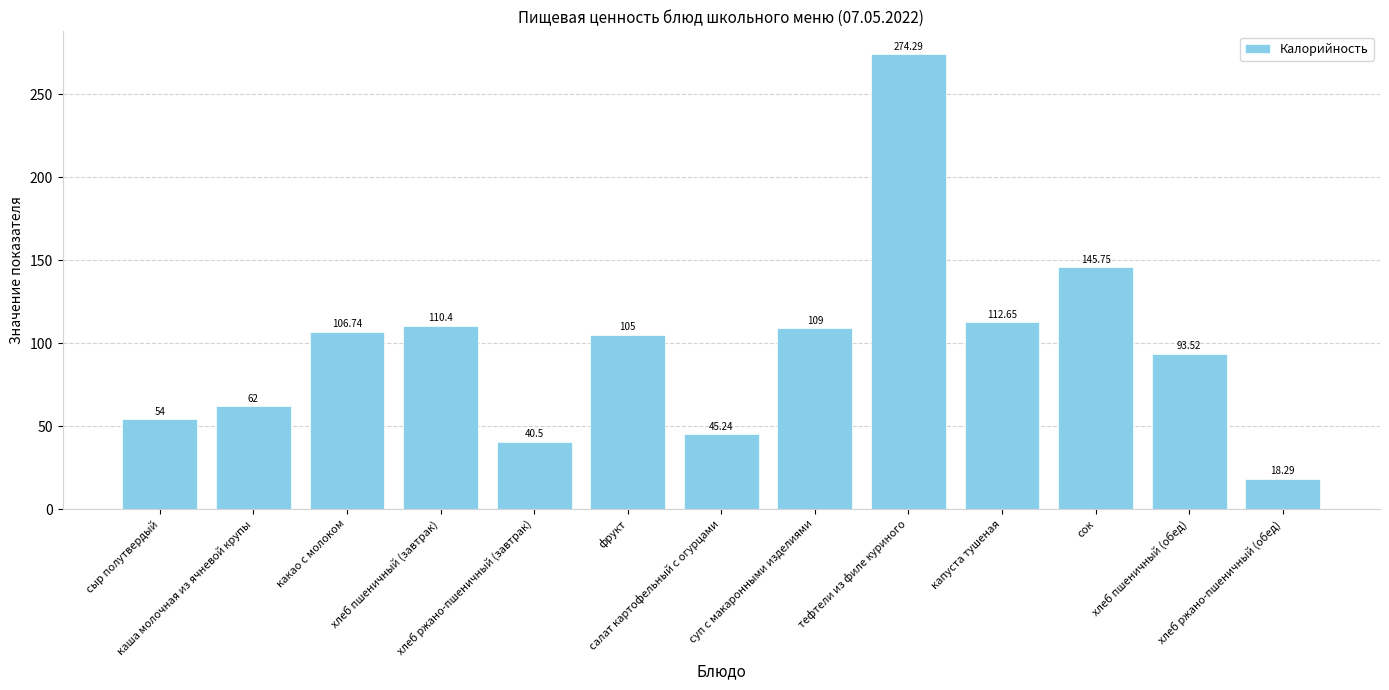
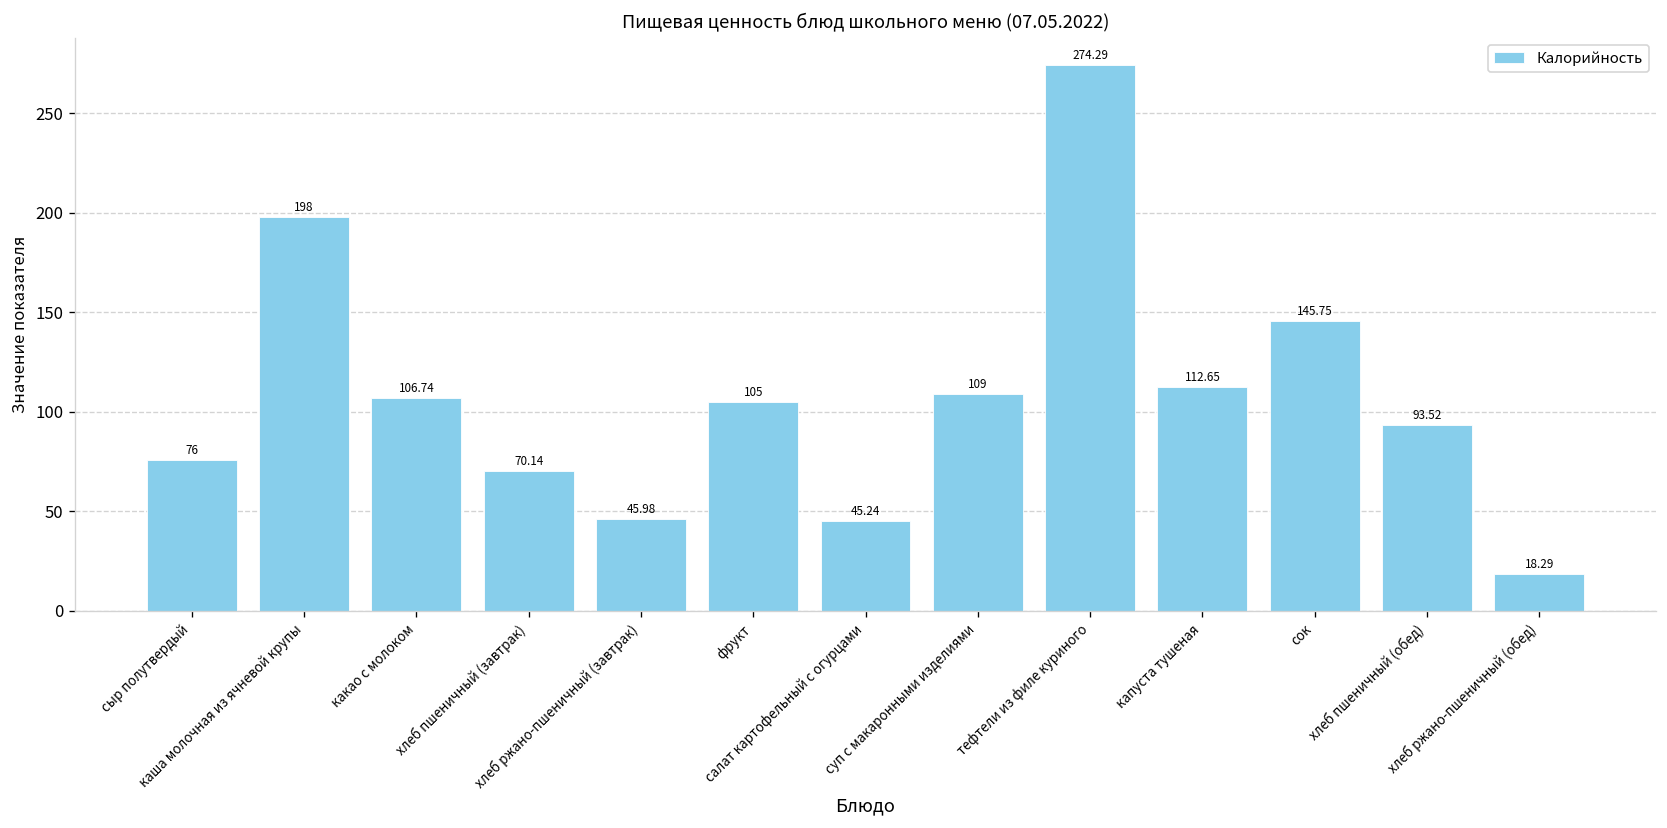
  {
-   "сыр полутвердый": 54,
-   "каша молочная из ячневой крупы": 62,
+   "сыр полутвердый": 76,
+   "каша молочная из ячневой крупы": 198,
    "какао с молоком": 106.74,
-   "хлеб пшеничный (завтрак)": 110.4,
-   "хлеб ржано-пшеничный (завтрак)": 40.5,
+   "хлеб пшеничный (завтрак)": 70.14,
+   "хлеб ржано-пшеничный (завтрак)": 45.98,
    "фрукт": 105,
    "салат картофельный с огурцами": 45.24,
    "суп с макаронными изделиями": 109,
    "тефтели из филе куриного": 274.29,
    "капуста тушеная": 112.65,
    "сок": 145.75,
    "хлеб пшеничный (обед)": 93.52,
    "хлеб ржано-пшеничный (обед)": 18.29
  }
